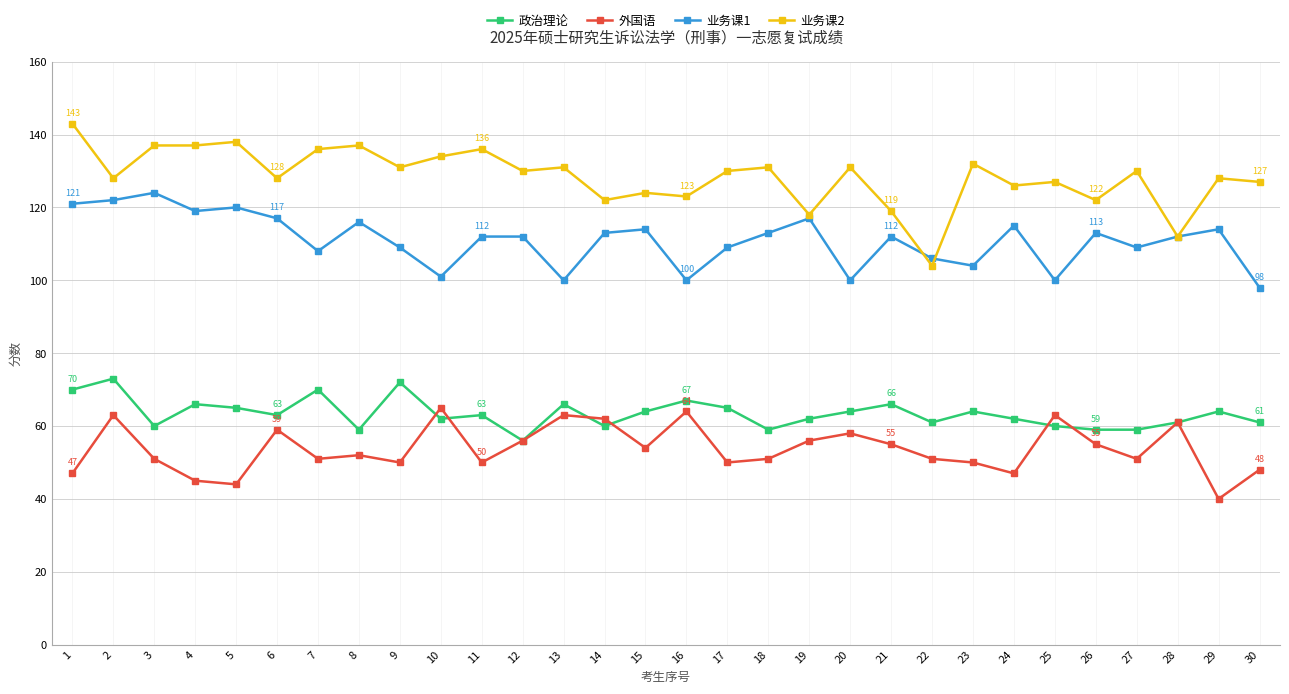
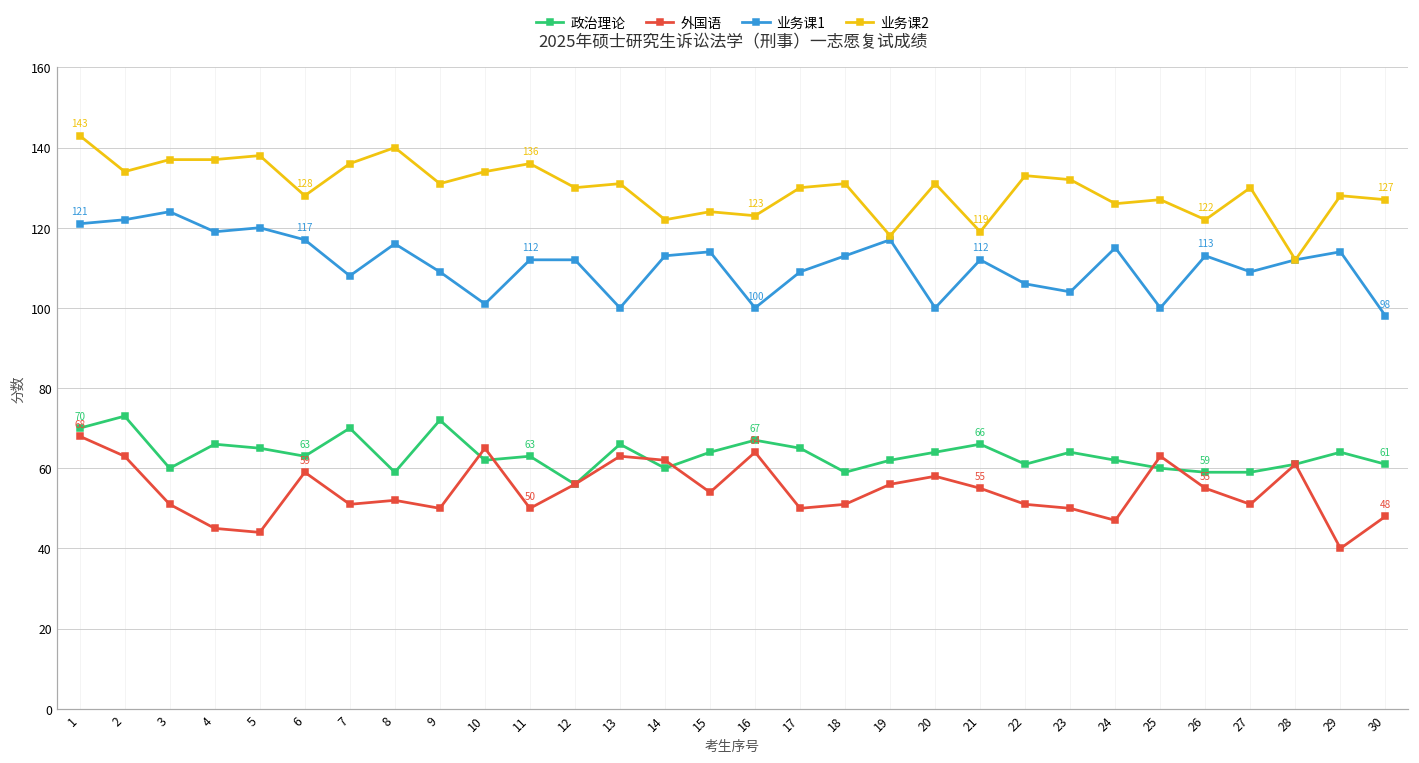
  {
    "政治理论": {
      "6": 63,
      "11": 63,
      "16": 67,
      "21": 66,
      "26": 59,
      "30": 61
    },
    "外国语": {
-     "1": 47,
+     "1": 68,
      "11": 50,
      "21": 55,
      "30": 48
    },
    "业务课1": {
      "1": 121,
      "6": 117,
      "11": 112,
      "16": 100,
      "21": 112,
      "26": 113,
      "30": 98
    },
    "业务课2": {
-     "2": 128,
+     "2": 134,
      "3": 137,
      "4": 137,
      "5": 138,
      "7": 136,
-     "8": 137,
+     "8": 140,
      "9": 131,
      "10": 134,
      "12": 130,
      "13": 131,
      "14": 122,
      "15": 124,
      "17": 130,
      "18": 131,
      "19": 118,
      "20": 131,
-     "22": 104,
+     "22": 133,
      "23": 132,
      "24": 126,
      "25": 127,
      "27": 130,
      "29": 128
    }
  }
